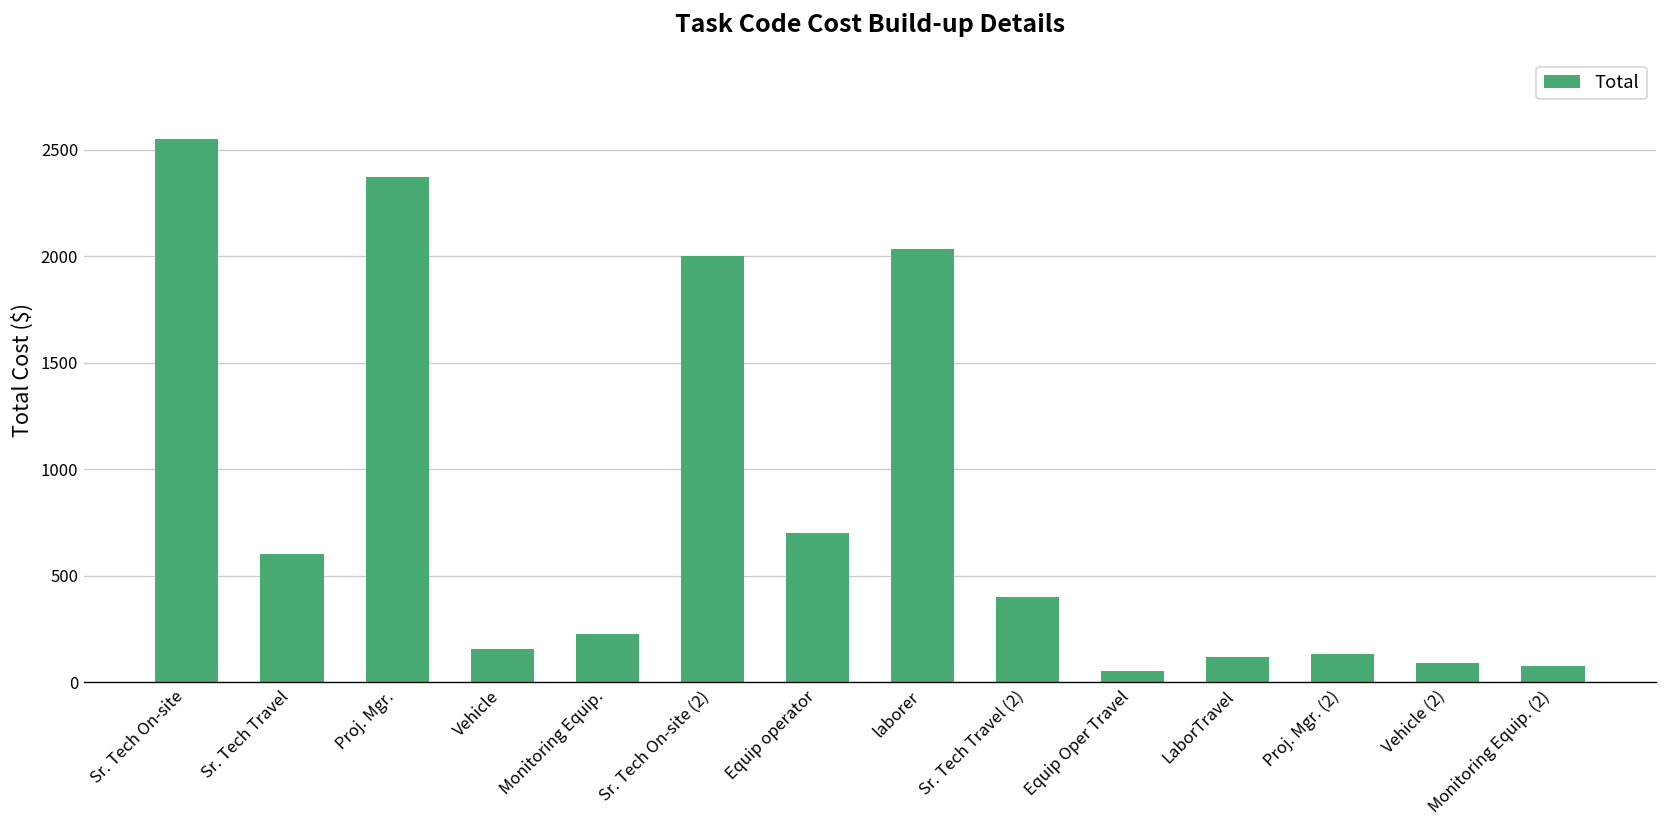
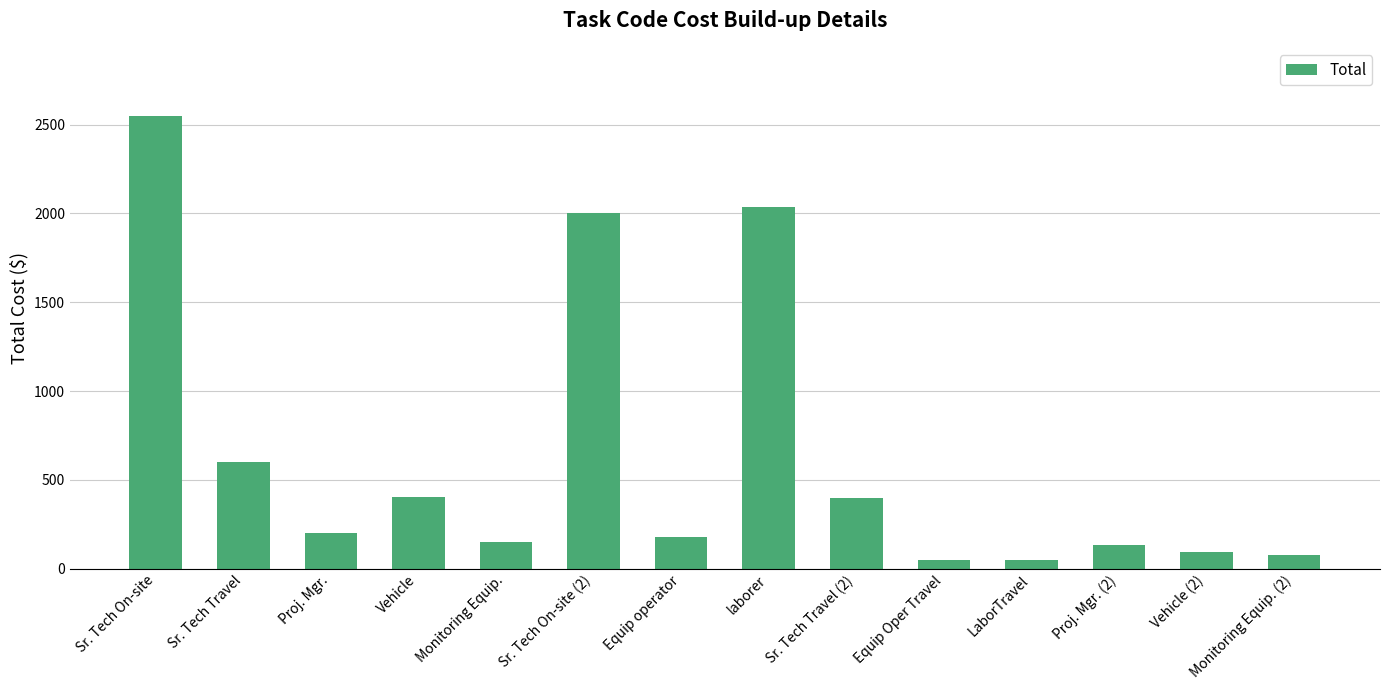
  {
    "Sr. Tech On-site": 2550,
    "Sr. Tech Travel": 600,
-   "Proj. Mgr.": 2370,
-   "Vehicle": 160,
-   "Monitoring Equip.": 230,
+   "Proj. Mgr.": 200,
+   "Vehicle": 410,
+   "Monitoring Equip.": 150,
    "Sr. Tech On-site (2)": 2000,
-   "Equip operator": 700,
+   "Equip operator": 180,
    "laborer": 2030,
    "Sr. Tech Travel (2)": 400,
    "Equip Oper Travel": 50,
-   "LaborTravel": 120,
+   "LaborTravel": 50,
    "Proj. Mgr. (2)": 140,
    "Vehicle (2)": 90,
    "Monitoring Equip. (2)": 80
  }
